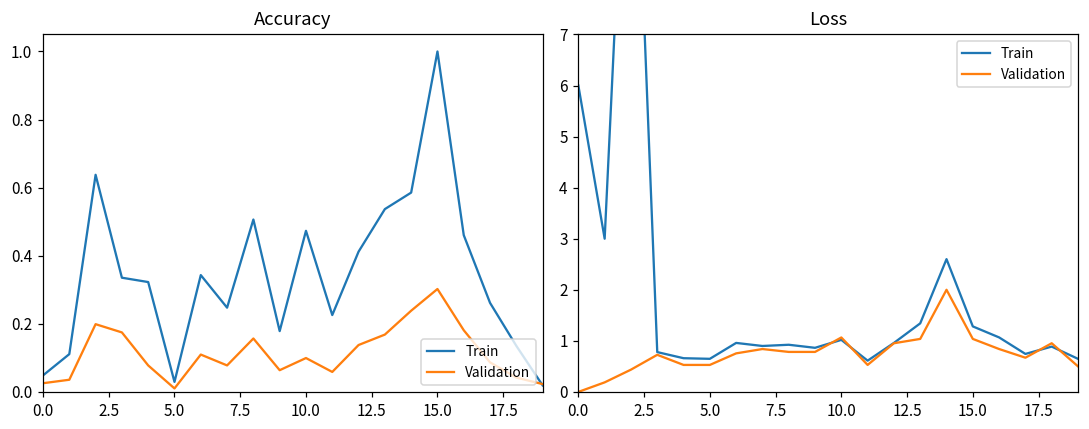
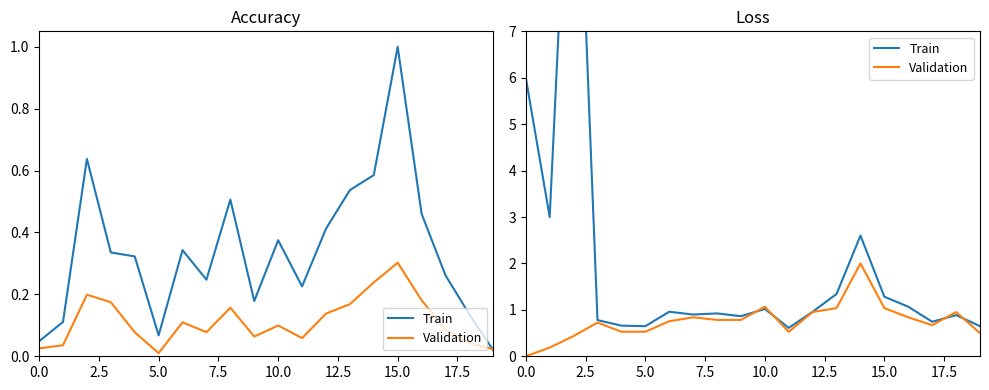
  {
    "Accuracy": {
      "Train": {
        "0.0": 0.05,
-       "5.0": 0.03,
-       "10.0": 0.47,
+       "5.0": 0.07,
+       "10.0": 0.38,
        "15.0": 1.00
      },
      "Validation": {
        "0.0": 0.03,
        "5.0": 0.01,
        "10.0": 0.10,
        "15.0": 0.30
      }
    },
    "Loss": {
      "Train": {
        "0.0": 6.0,
        "5.0": 0.6,
        "15.0": 1.3
      },
      "Validation": {
        "0.0": 0.0,
        "5.0": 0.5,
        "15.0": 1.0
      }
    }
  }
